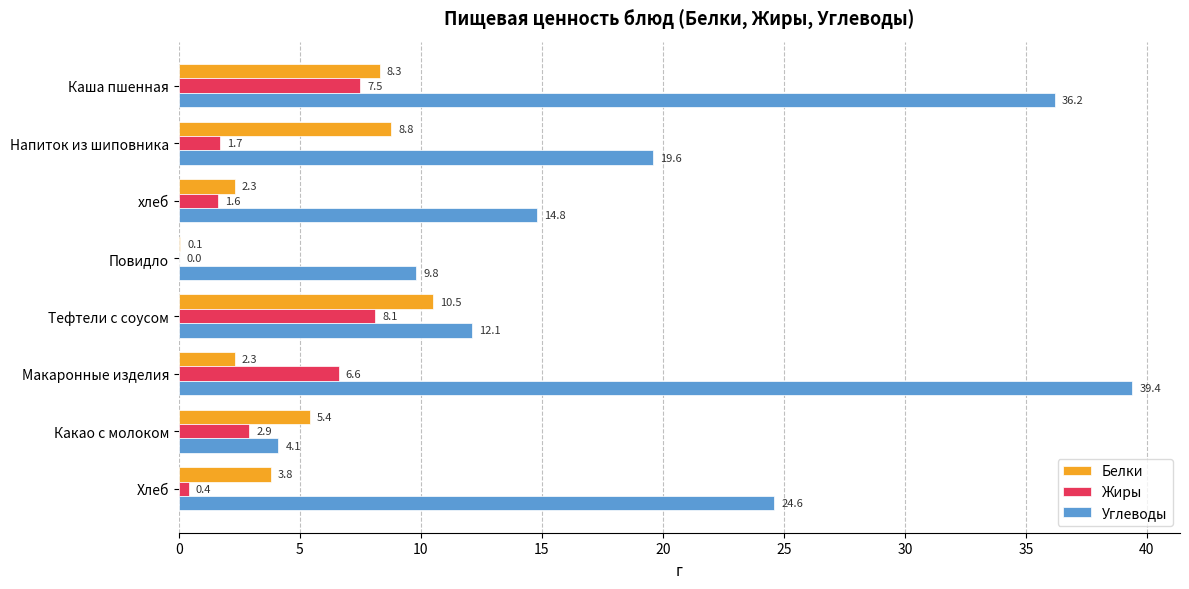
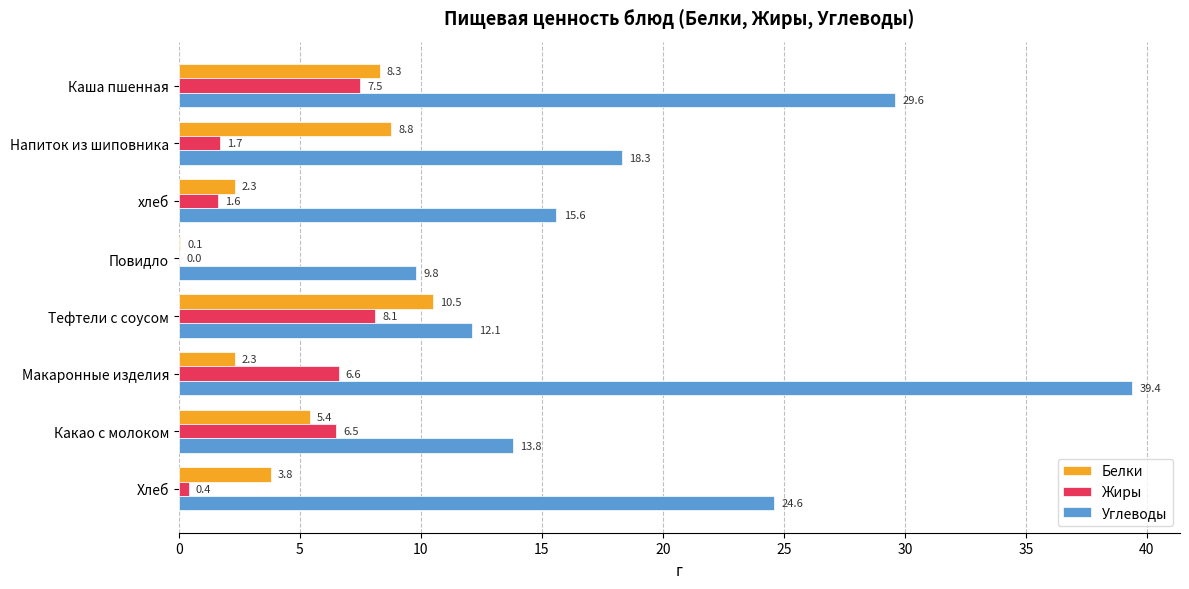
  {
    "Белки": {
      "Каша пшенная": 8.3,
      "Напиток из шиповника": 8.8,
      "хлеб": 2.3,
      "Повидло": 0.1,
      "Тефтели c соусом": 10.5,
      "Макаронные изделия": 2.3,
      "Какао с молоком": 5.4,
      "Хлеб": 3.8
    },
    "Жиры": {
      "Каша пшенная": 7.5,
      "Напиток из шиповника": 1.7,
      "хлеб": 1.6,
      "Повидло": 0.0,
      "Тефтели c соусом": 8.1,
      "Макаронные изделия": 6.6,
-     "Какао с молоком": 2.9,
+     "Какао с молоком": 6.5,
      "Хлеб": 0.4
    },
    "Углеводы": {
-     "Каша пшенная": 36.2,
-     "Напиток из шиповника": 19.6,
-     "хлеб": 14.8,
+     "Каша пшенная": 29.6,
+     "Напиток из шиповника": 18.3,
+     "хлеб": 15.6,
      "Повидло": 9.8,
      "Тефтели c соусом": 12.1,
      "Макаронные изделия": 39.4,
-     "Какао с молоком": 4.1,
+     "Какао с молоком": 13.8,
      "Хлеб": 24.6
    }
  }
